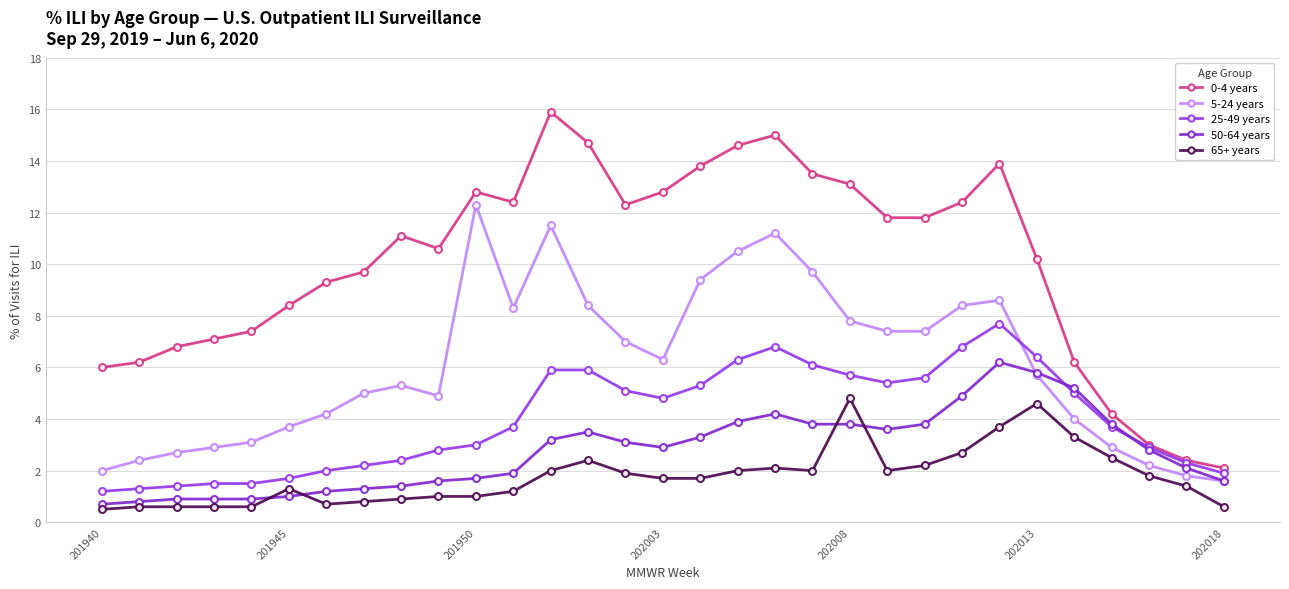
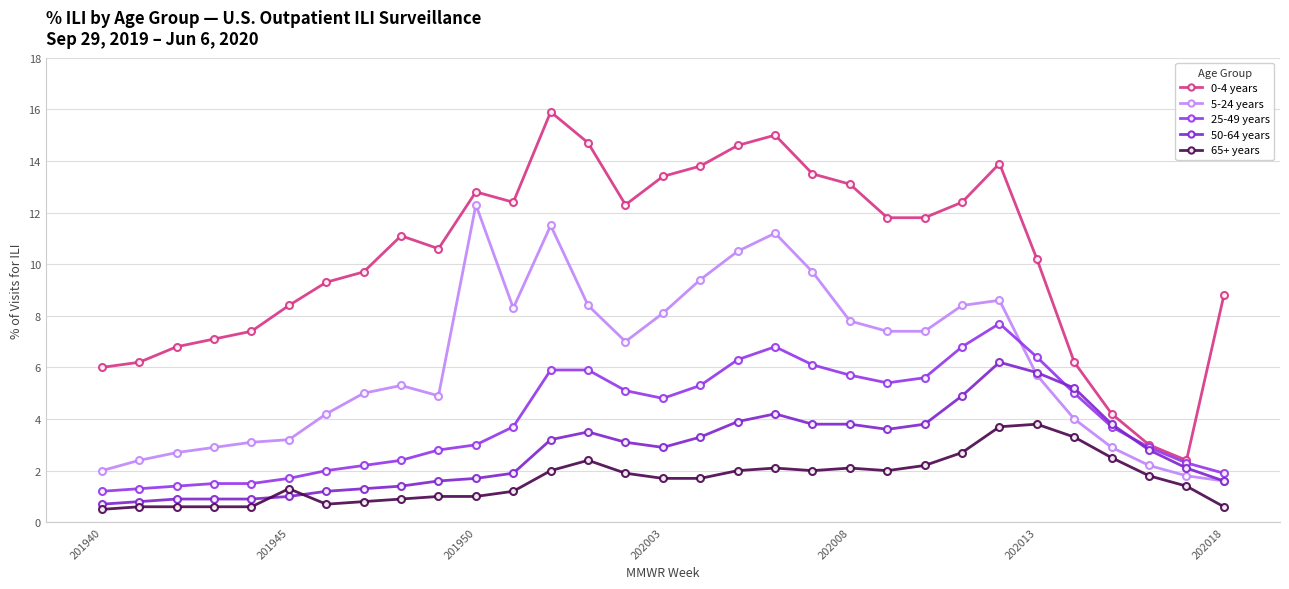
  {
    "0-4 years": {
      "201940": 6.0,
      "201945": 8.4,
      "201950": 12.8,
-     "202003": 12.8,
+     "202003": 13.4,
      "202008": 13.1,
      "202013": 10.2,
-     "202018": 2.1
+     "202018": 8.8
    },
    "5-24 years": {
      "201940": 2.0,
-     "201945": 3.7,
+     "201945": 3.2,
      "201950": 12.3,
-     "202003": 6.3,
+     "202003": 8.1,
      "202008": 7.8
    },
    "65+ years": {
      "201940": 0.5,
      "201945": 1.3,
      "201950": 1.0,
      "202003": 1.7,
-     "202008": 4.8,
-     "202013": 4.6,
+     "202008": 2.1,
+     "202013": 3.8,
      "202018": 0.6
    }
  }
